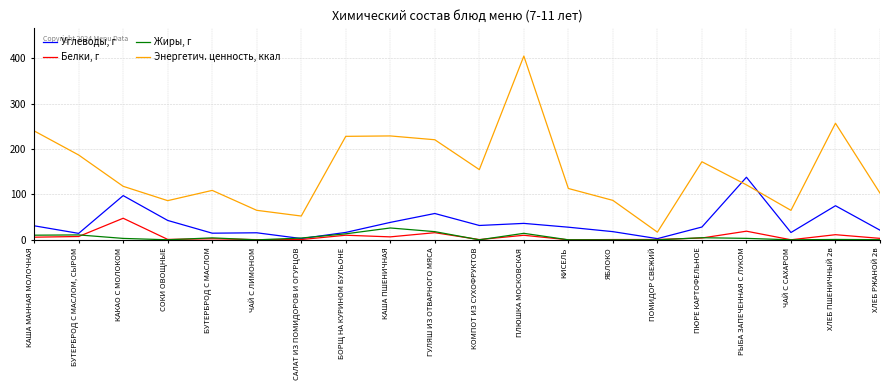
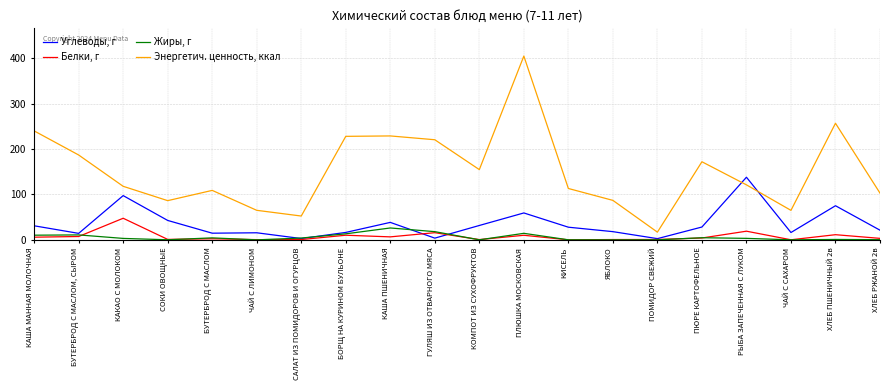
  {
    "Углеводы, г": {
      "КАША МАННАЯ МОЛОЧНАЯ": 30,
      "КАКАО С МОЛОКОМ": 100,
      "СОКИ ОВОЩНЫЕ": 40,
      "БУТЕРБРОД С МАСЛОМ": 10,
      "ЧАЙ С ЛИМОНОМ": 20,
      "КАША ПШЕНИЧНАЯ": 40,
-     "ГУЛЯШ ИЗ ОТВАРНОГО МЯСА": 60,
+     "ГУЛЯШ ИЗ ОТВАРНОГО МЯСА": 0,
      "КОМПОТ ИЗ СУХОФРУКТОВ": 30,
-     "ПЛЮШКА МОСКОВСКАЯ": 40,
+     "ПЛЮШКА МОСКОВСКАЯ": 60,
      "КИСЕЛЬ": 30,
      "ЯБЛОКО": 20,
      "ПЮРЕ КАРТОФЕЛЬНОЕ": 30,
      "РЫБА ЗАПЕЧЕННАЯ С ЛУКОМ": 140,
      "ЧАЙ С САХАРОМ": 20,
      "ХЛЕБ ПШЕНИЧНЫЙ 2в": 80,
      "ХЛЕБ РЖАНОЙ 2в": 20
    },
    "Белки, г": {
      "КАКАО С МОЛОКОМ": 50,
      "КАША ПШЕНИЧНАЯ": 10,
      "РЫБА ЗАПЕЧЕННАЯ С ЛУКОМ": 20,
      "ХЛЕБ ПШЕНИЧНЫЙ 2в": 10
    },
    "Жиры, г": {
      "КАКАО С МОЛОКОМ": 0,
      "КАША ПШЕНИЧНАЯ": 30,
      "РЫБА ЗАПЕЧЕННАЯ С ЛУКОМ": 0,
      "ХЛЕБ ПШЕНИЧНЫЙ 2в": 0
    },
    "Энергетич. ценность, ккал": {
      "КАША МАННАЯ МОЛОЧНАЯ": 240,
      "БУТЕРБРОД С МАСЛОМ, СЫРОМ": 190,
      "КАКАО С МОЛОКОМ": 120,
      "СОКИ ОВОЩНЫЕ": 90,
      "БУТЕРБРОД С МАСЛОМ": 110,
      "ЧАЙ С ЛИМОНОМ": 70,
      "САЛАТ ИЗ ПОМИДОРОВ И ОГУРЦОВ": 50,
      "БОРЩ НА КУРИНОМ БУЛЬОНЕ": 230,
      "КАША ПШЕНИЧНАЯ": 230,
      "ГУЛЯШ ИЗ ОТВАРНОГО МЯСА": 220,
      "КОМПОТ ИЗ СУХОФРУКТОВ": 150,
      "ПЛЮШКА МОСКОВСКАЯ": 410,
      "КИСЕЛЬ": 110,
      "ЯБЛОКО": 90,
      "ПОМИДОР СВЕЖИЙ": 20,
      "ПЮРЕ КАРТОФЕЛЬНОЕ": 170,
      "РЫБА ЗАПЕЧЕННАЯ С ЛУКОМ": 120,
      "ЧАЙ С САХАРОМ": 70,
      "ХЛЕБ ПШЕНИЧНЫЙ 2в": 260,
      "ХЛЕБ РЖАНОЙ 2в": 100
    }
  }
